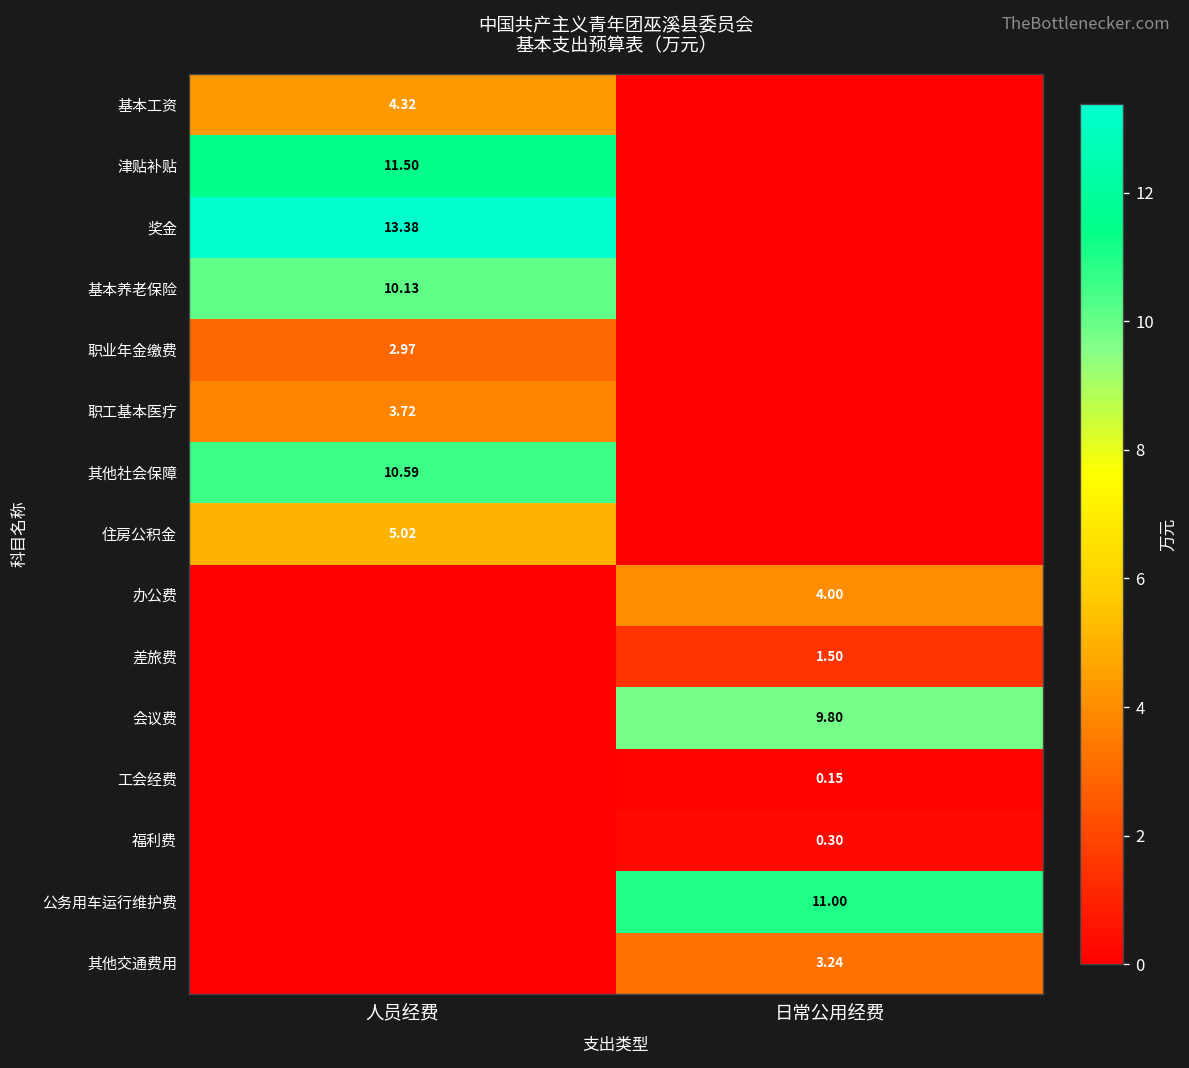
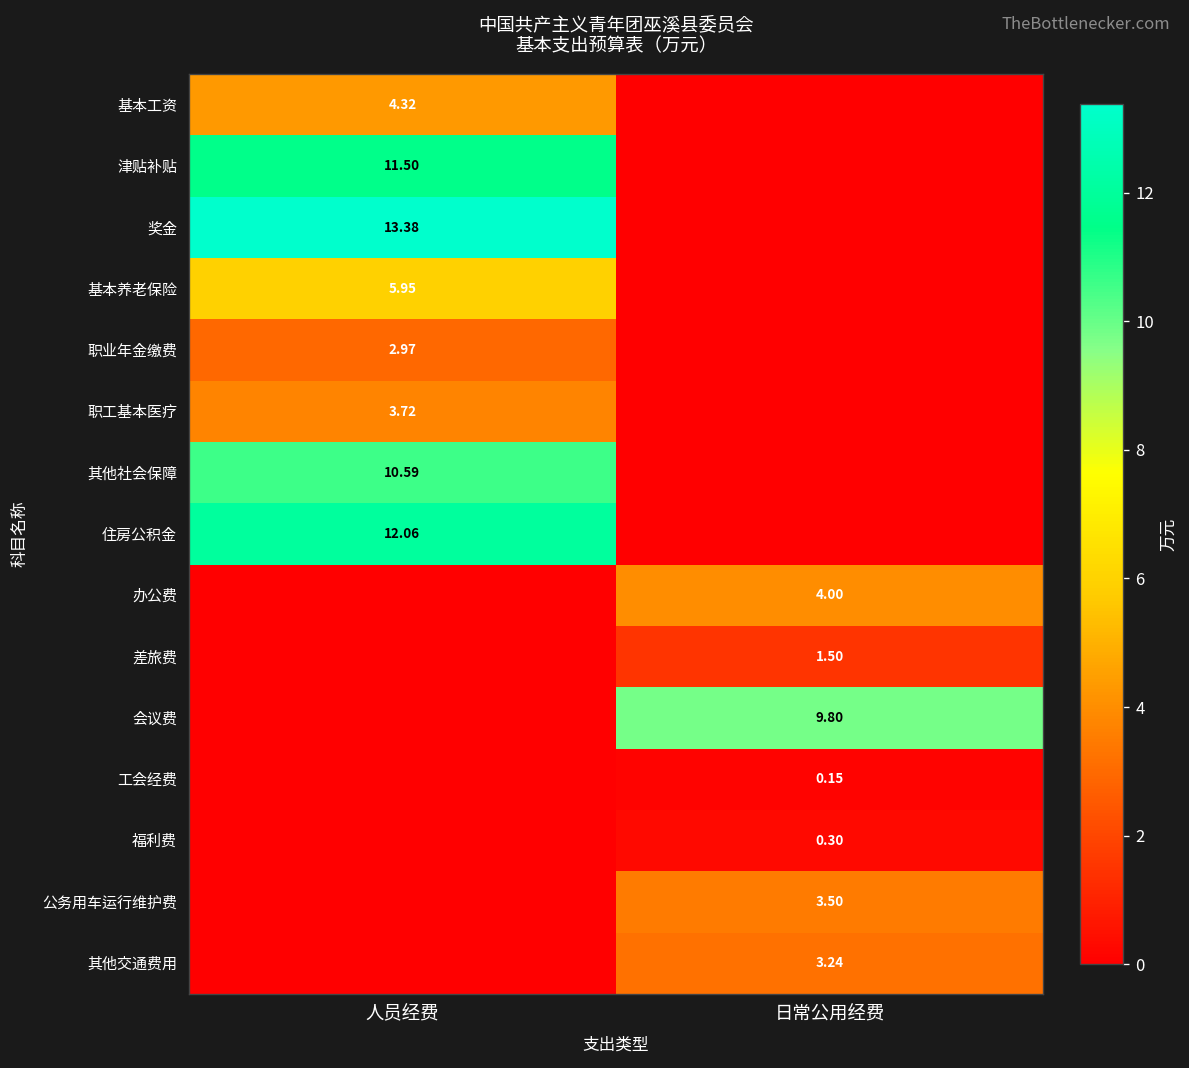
  {
    "基本工资": {
      "人员经费": 4.32
    },
    "津贴补贴": {
      "人员经费": 11.50
    },
    "奖金": {
      "人员经费": 13.38
    },
    "基本养老保险": {
-     "人员经费": 10.13
+     "人员经费": 5.95
    },
    "职业年金缴费": {
      "人员经费": 2.97
    },
    "职工基本医疗": {
      "人员经费": 3.72
    },
    "其他社会保障": {
      "人员经费": 10.59
    },
    "住房公积金": {
-     "人员经费": 5.02
+     "人员经费": 12.06
    },
    "办公费": {
      "日常公用经费": 4.00
    },
    "差旅费": {
      "日常公用经费": 1.50
    },
    "会议费": {
      "日常公用经费": 9.80
    },
    "工会经费": {
      "日常公用经费": 0.15
    },
    "福利费": {
      "日常公用经费": 0.30
    },
    "公务用车运行维护费": {
-     "日常公用经费": 11.00
+     "日常公用经费": 3.50
    },
    "其他交通费用": {
      "日常公用经费": 3.24
    }
  }
